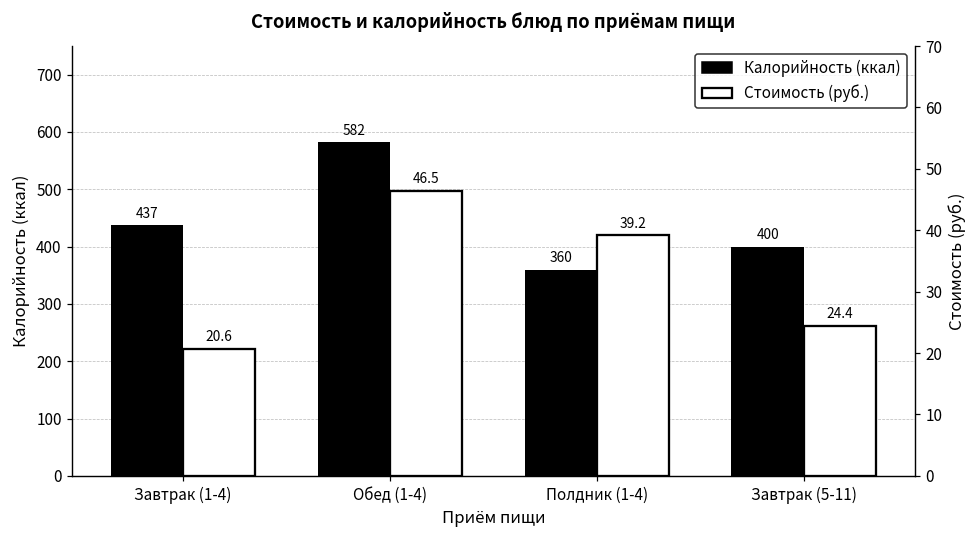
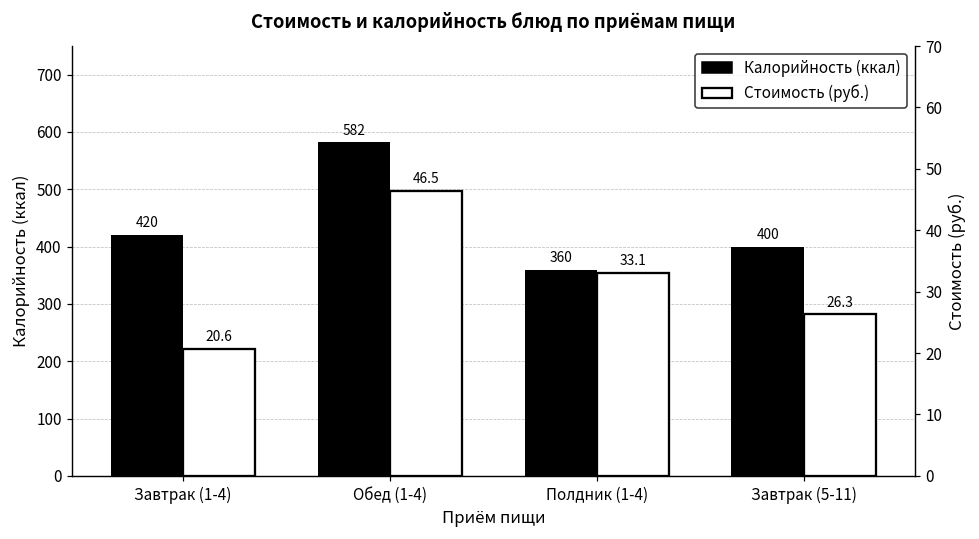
  {
    "Калорийность (ккал)": {
-     "Завтрак (1-4)": 437,
+     "Завтрак (1-4)": 420,
      "Обед (1-4)": 582,
      "Полдник (1-4)": 360,
      "Завтрак (5-11)": 400
    },
    "Стоимость (руб.)": {
      "Завтрак (1-4)": 20.6,
      "Обед (1-4)": 46.5,
-     "Полдник (1-4)": 39.2,
-     "Завтрак (5-11)": 24.4
+     "Полдник (1-4)": 33.1,
+     "Завтрак (5-11)": 26.3
    }
  }
